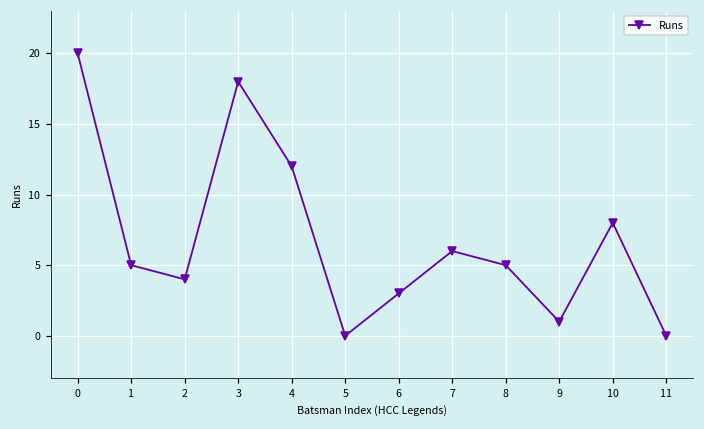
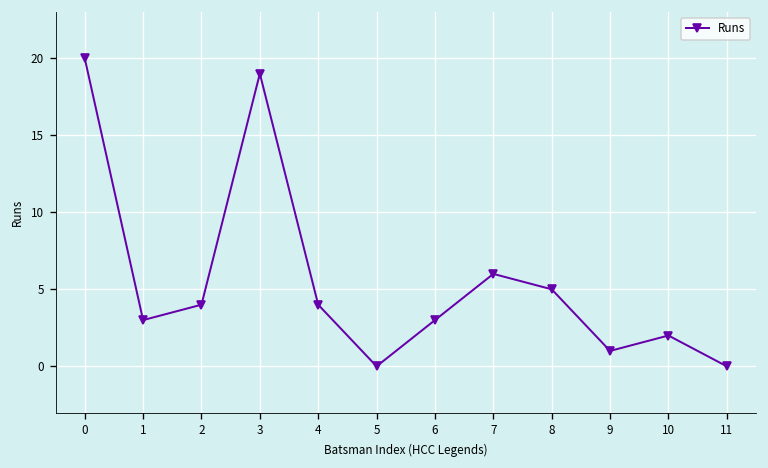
  {
    "0": 20,
-   "1": 5,
+   "1": 3,
    "2": 4,
-   "3": 18,
-   "4": 12,
+   "3": 19,
+   "4": 4,
    "5": 0,
    "6": 3,
    "7": 6,
    "8": 5,
    "9": 1,
-   "10": 8,
+   "10": 2,
    "11": 0
  }
